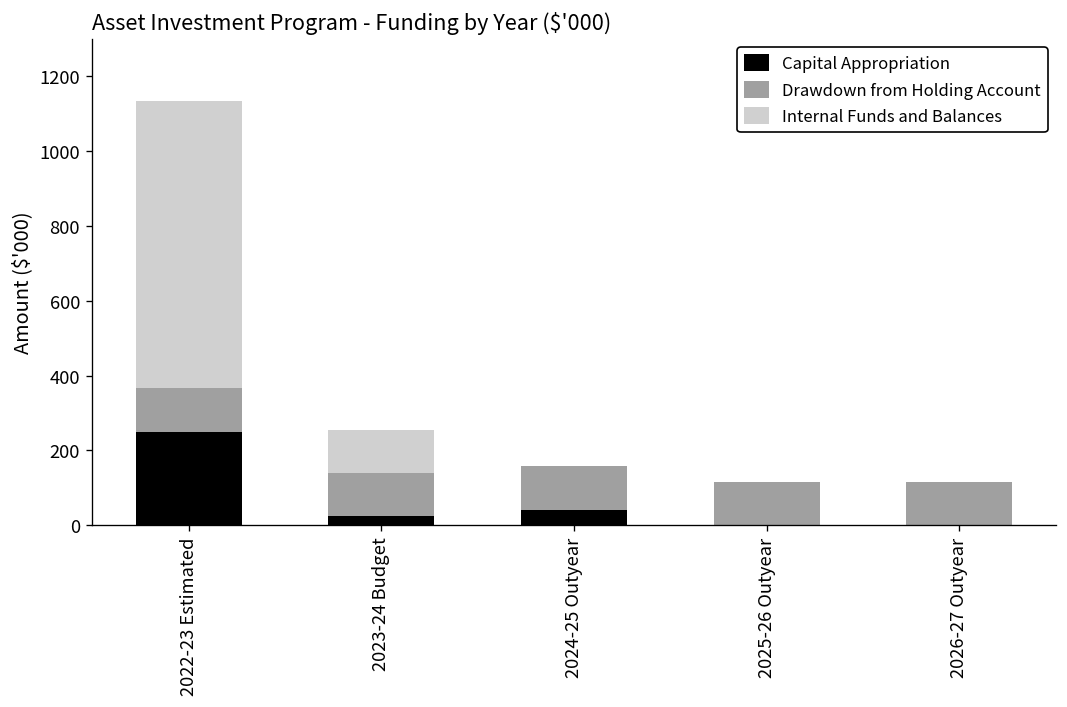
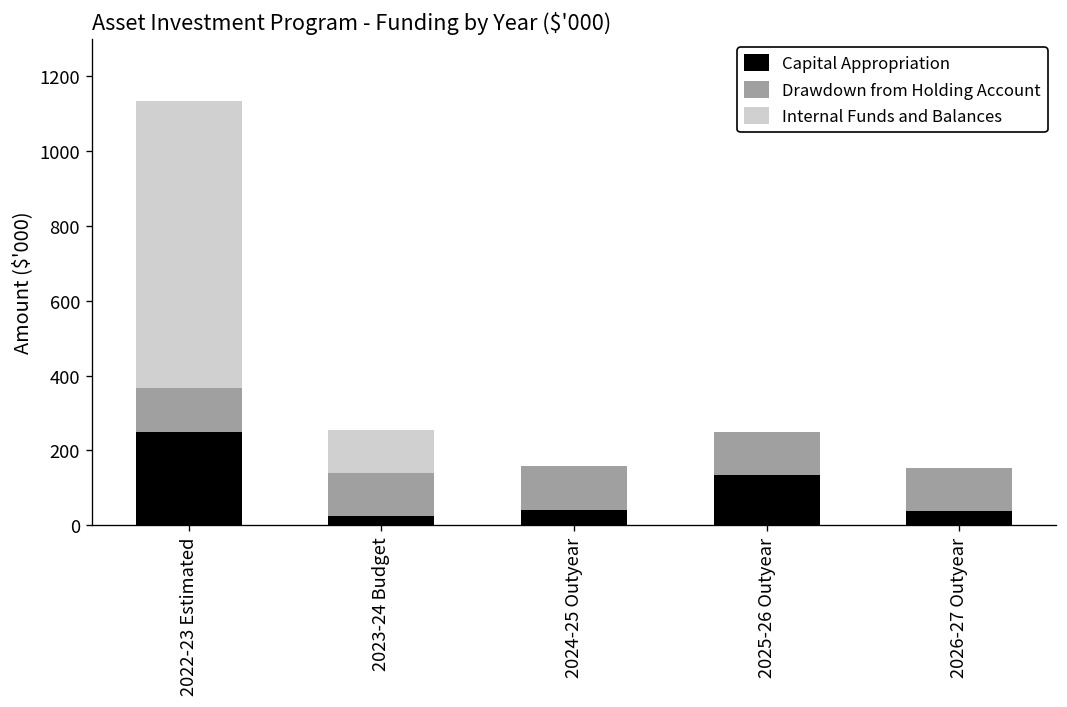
  {
    "Capital Appropriation": {
      "2022-23 Estimated": 250,
      "2023-24 Budget": 20,
      "2024-25 Outyear": 40,
-     "2025-26 Outyear": 0,
-     "2026-27 Outyear": 0
+     "2025-26 Outyear": 130,
+     "2026-27 Outyear": 40
    },
    "Drawdown from Holding Account": {
      "2022-23 Estimated": 120,
      "2023-24 Budget": 120,
      "2024-25 Outyear": 120,
      "2025-26 Outyear": 120,
      "2026-27 Outyear": 120
    },
    "Internal Funds and Balances": {
      "2022-23 Estimated": 770,
      "2023-24 Budget": 120,
      "2024-25 Outyear": 0,
      "2025-26 Outyear": 0,
      "2026-27 Outyear": 0
    }
  }
